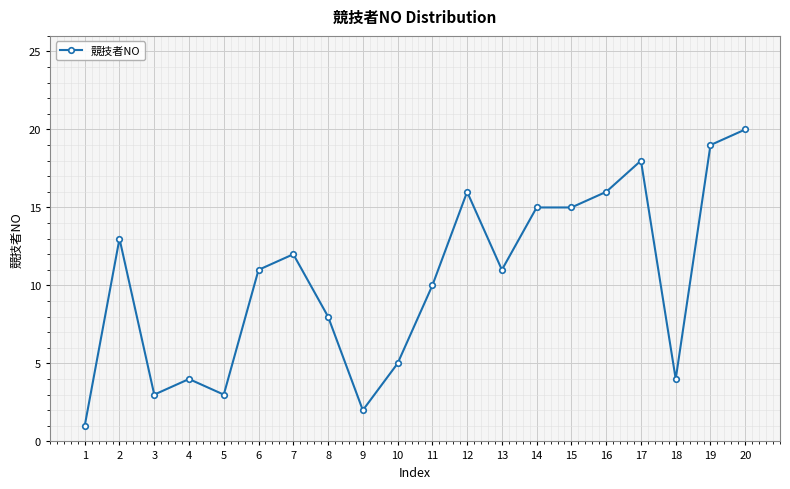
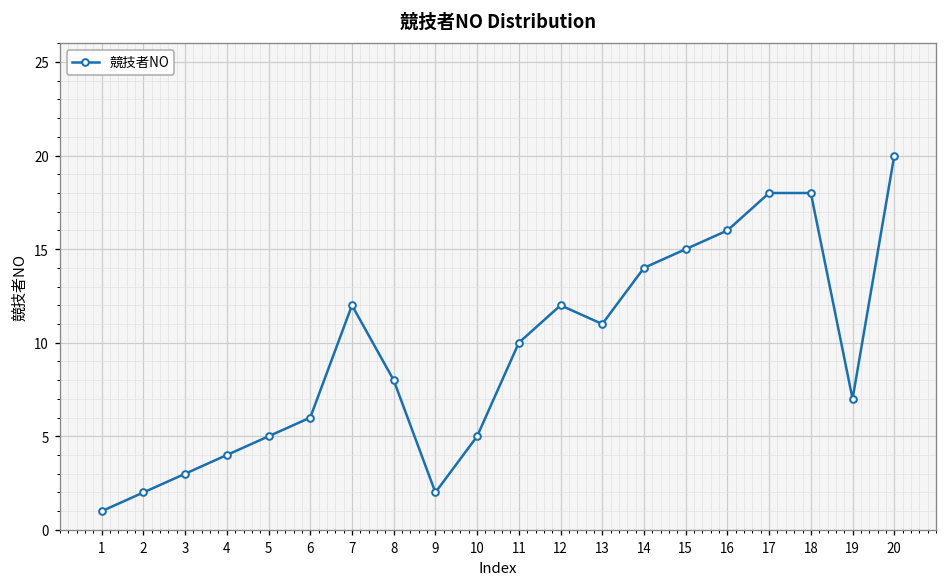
  {
    "1": 1,
-   "2": 13,
+   "2": 2,
    "3": 3,
    "4": 4,
-   "5": 3,
-   "6": 11,
+   "5": 5,
+   "6": 6,
    "7": 12,
    "8": 8,
    "9": 2,
    "10": 5,
    "11": 10,
-   "12": 16,
+   "12": 12,
    "13": 11,
-   "14": 15,
+   "14": 14,
    "15": 15,
    "16": 16,
    "17": 18,
-   "18": 4,
-   "19": 19,
+   "18": 18,
+   "19": 7,
    "20": 20
  }
